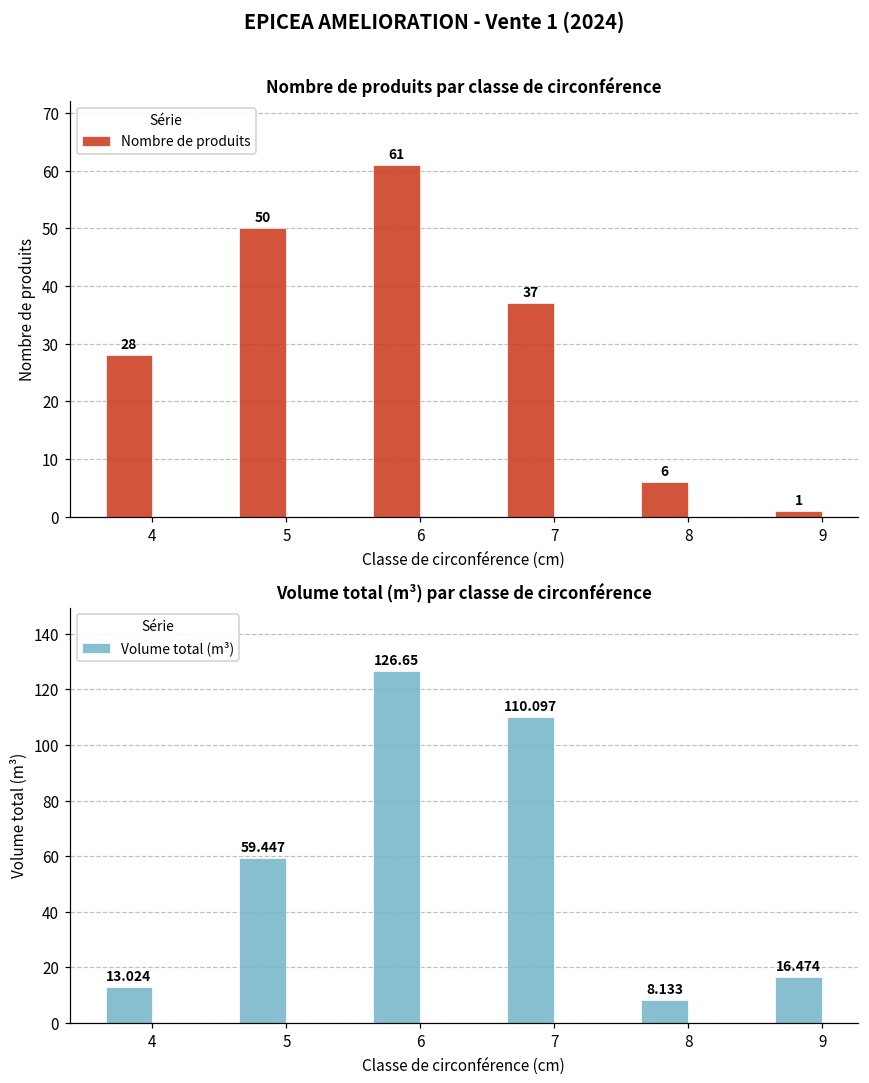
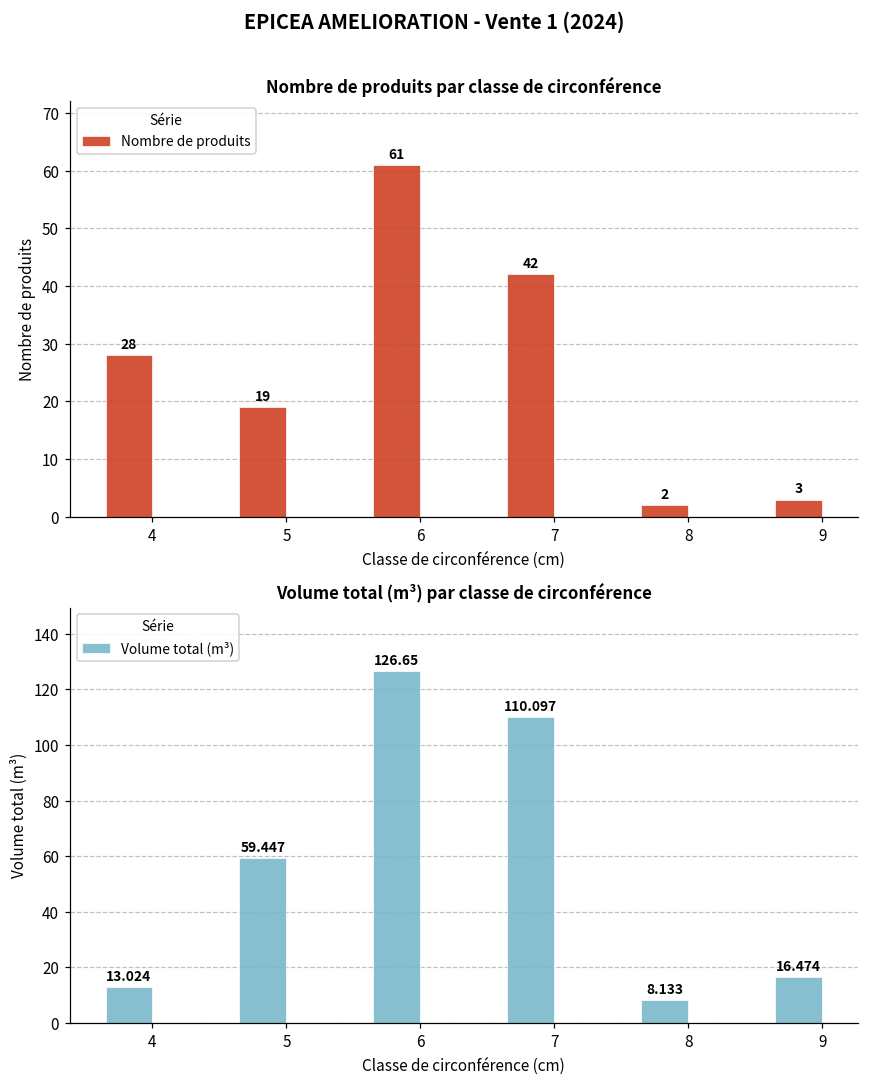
  {
    "Nombre de produits par classe de circonférence": {
      "4": 28,
-     "5": 50,
+     "5": 19,
      "6": 61,
-     "7": 37,
-     "8": 6,
-     "9": 1
+     "7": 42,
+     "8": 2,
+     "9": 3
    },
    "Volume total (m³) par classe de circonférence": {
      "4": 13.024,
      "5": 59.447,
      "6": 126.65,
      "7": 110.097,
      "8": 8.133,
      "9": 16.474
    }
  }
